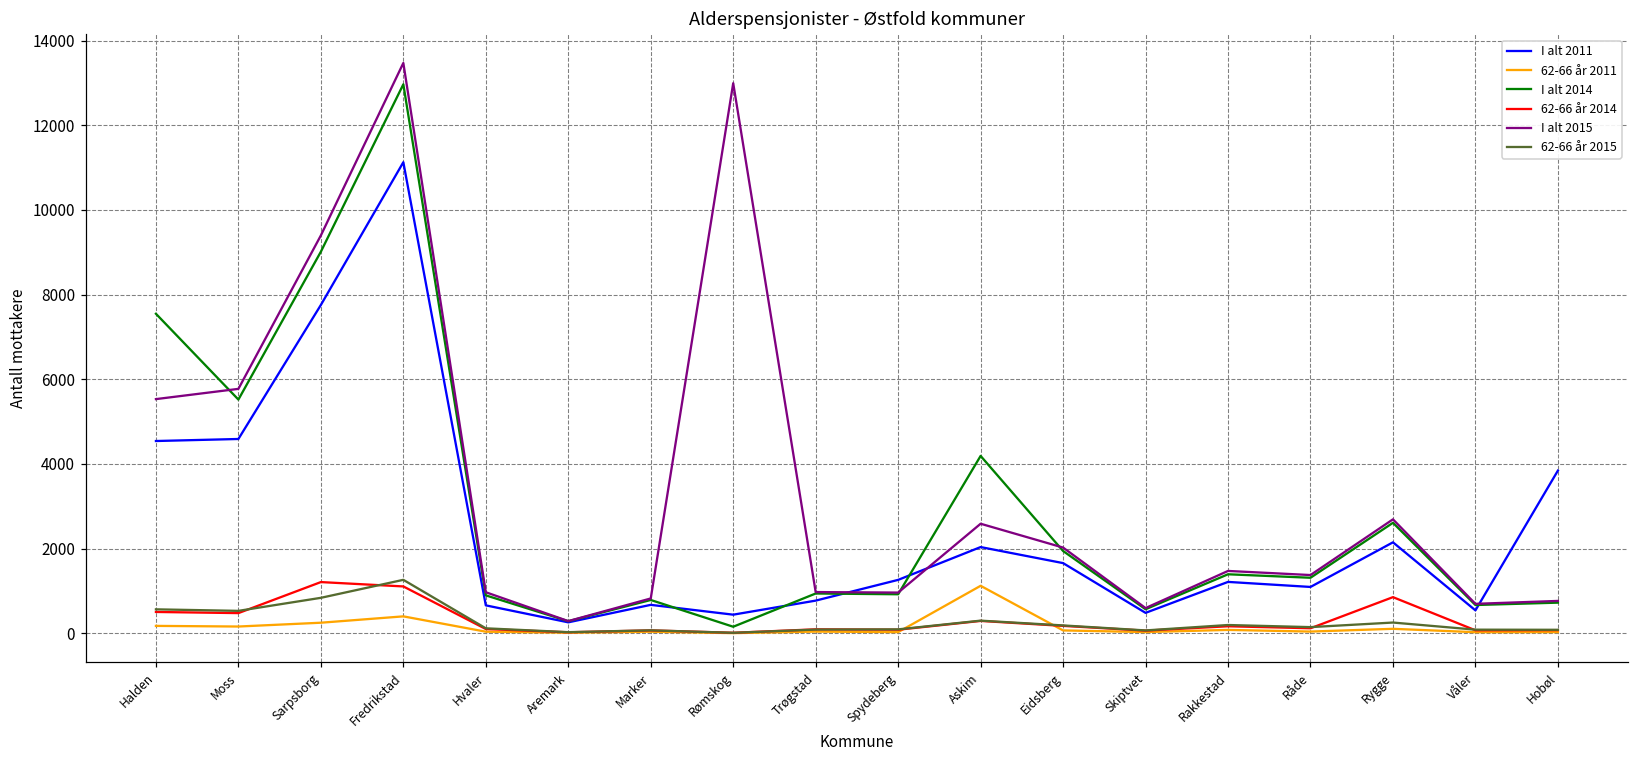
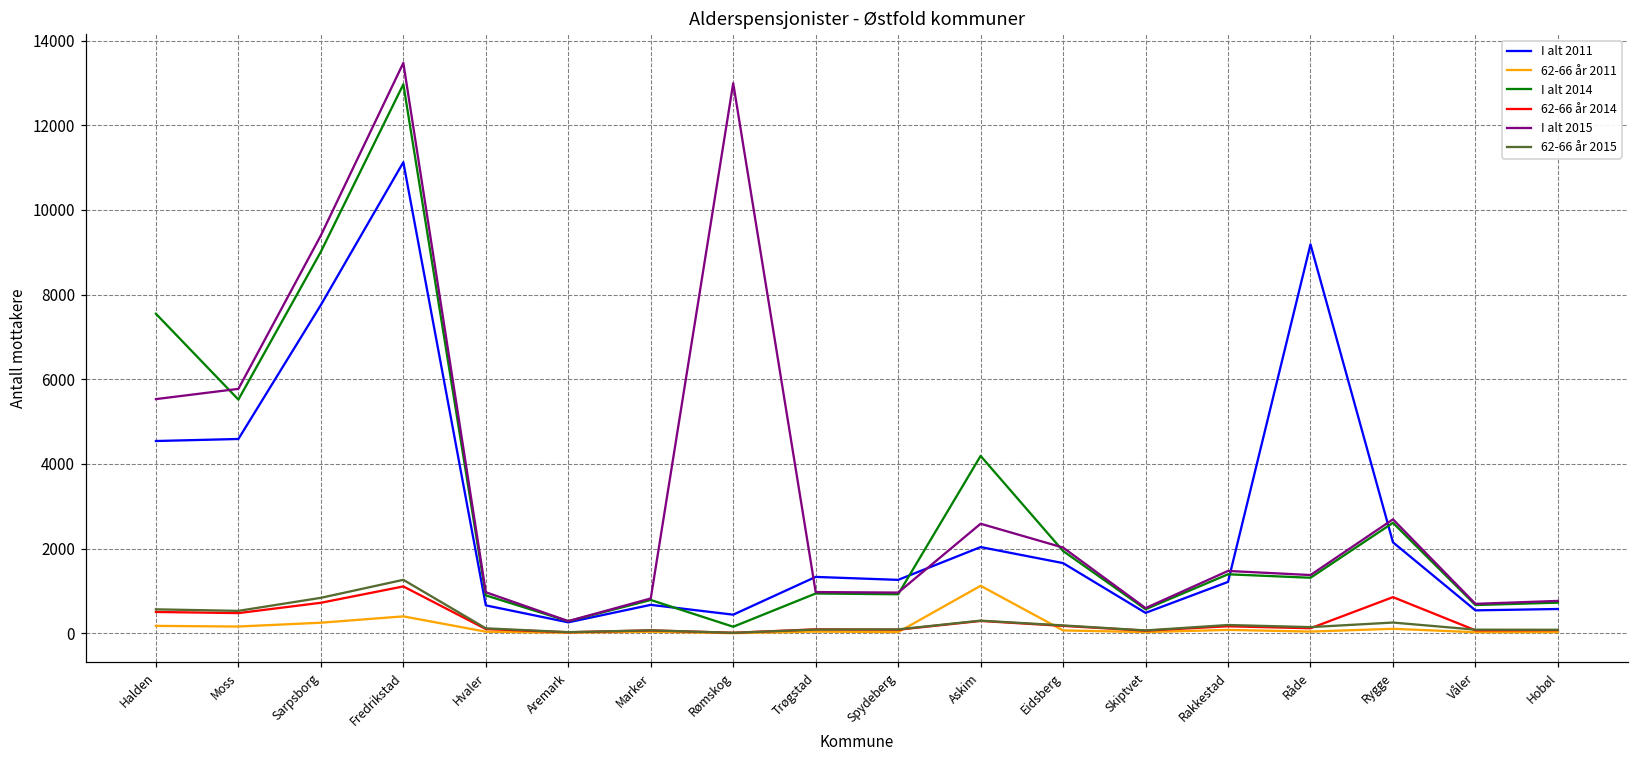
  {
    "I alt 2011": {
      "Halden": 4500,
      "Moss": 4600,
      "Sarpsborg": 7800,
      "Fredrikstad": 11100,
      "Hvaler": 700,
      "Marker": 700,
      "Rømskog": 400,
-     "Trøgstad": 800,
+     "Trøgstad": 1300,
      "Spydeberg": 1300,
      "Askim": 2000,
      "Eidsberg": 1700,
      "Skiptvet": 500,
      "Rakkestad": 1200,
-     "Råde": 1100,
+     "Råde": 9200,
      "Rygge": 2100,
      "Våler": 500,
-     "Hobøl": 3800
+     "Hobøl": 600
    },
    "62-66 år 2011": {
      "Halden": 200,
      "Moss": 200,
      "Sarpsborg": 300,
      "Fredrikstad": 400,
      "Askim": 1100,
      "Eidsberg": 100,
      "Rakkestad": 100,
      "Råde": 0,
      "Rygge": 100
    },
    "I alt 2014": {
      "Halden": 7500,
      "Moss": 5500,
      "Sarpsborg": 9000,
      "Fredrikstad": 13000,
      "Hvaler": 900,
      "Rømskog": 200,
      "Askim": 4200,
      "Eidsberg": 1900,
      "Rakkestad": 1400,
      "Rygge": 2600
    },
    "62-66 år 2014": {
-     "Sarpsborg": 1200,
+     "Sarpsborg": 700,
      "Fredrikstad": 1100,
      "Rygge": 900
    },
    "I alt 2015": {
      "Halden": 5500,
      "Moss": 5800,
      "Sarpsborg": 9400,
      "Fredrikstad": 13500,
      "Hvaler": 1000,
      "Rømskog": 13000,
      "Askim": 2600,
      "Eidsberg": 2000,
      "Rakkestad": 1500,
      "Rygge": 2700
    },
    "62-66 år 2015": {
      "Sarpsborg": 800,
      "Fredrikstad": 1300,
      "Rygge": 300
    }
  }
